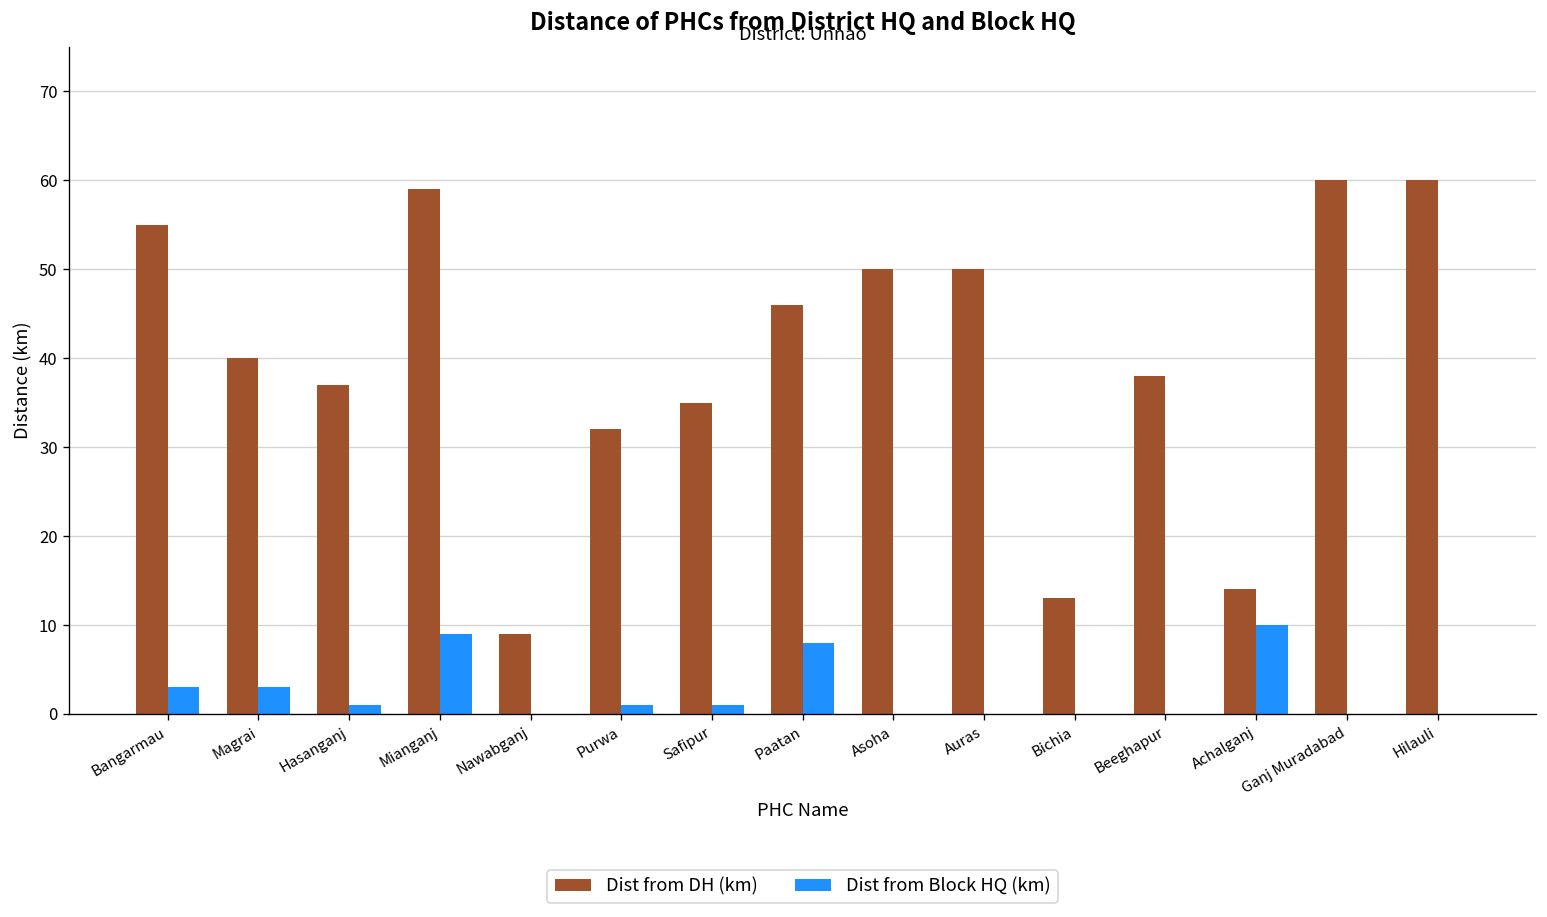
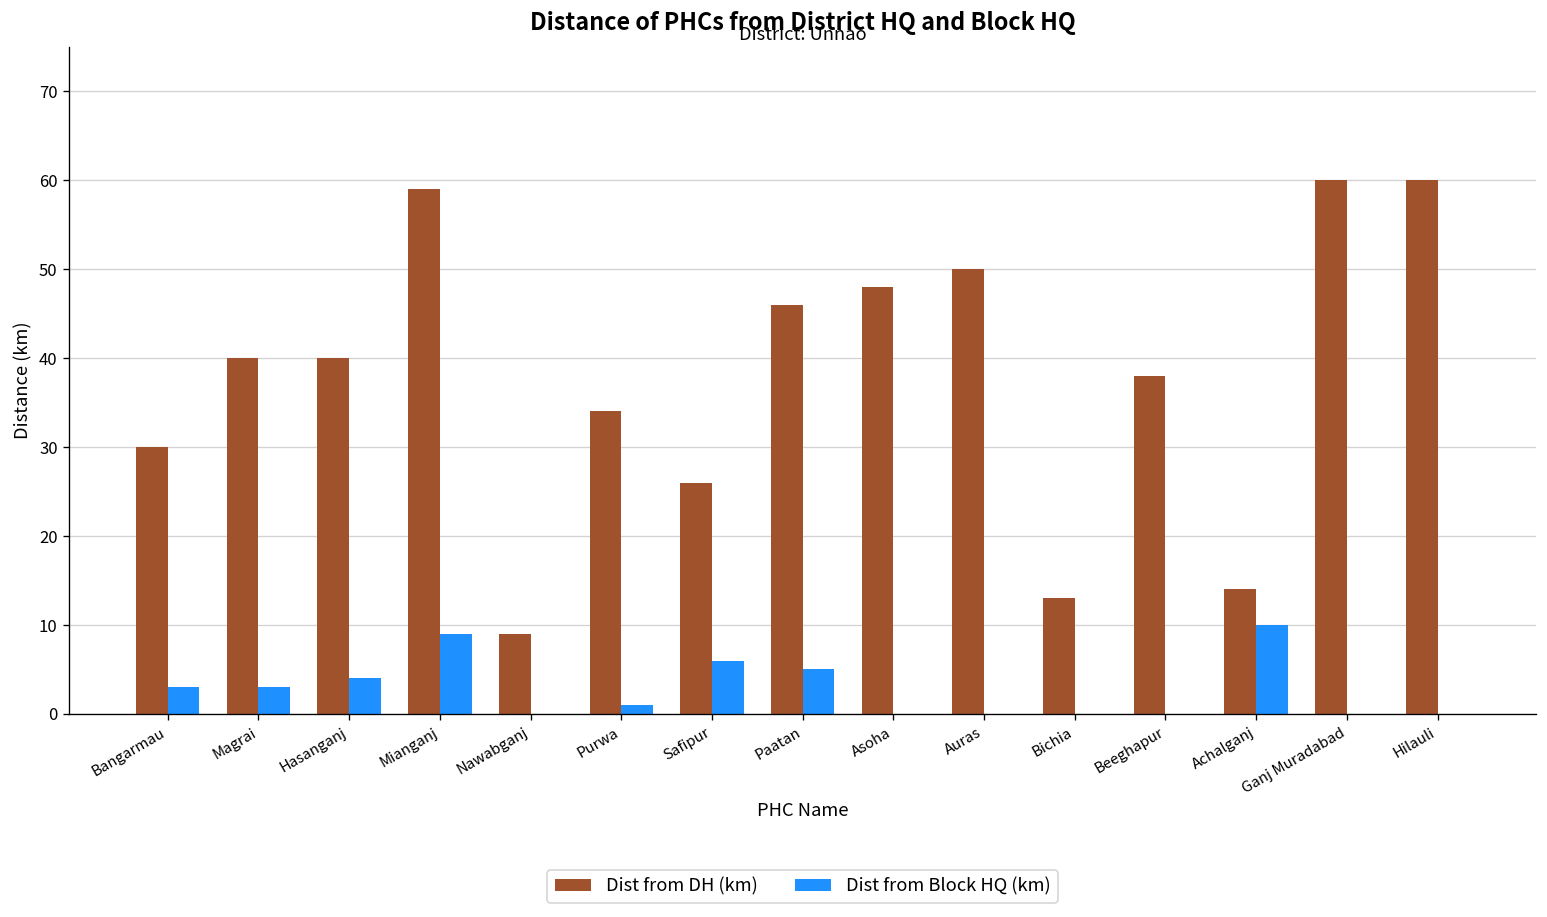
  {
    "Dist from DH (km)": {
-     "Bangarmau": 55,
+     "Bangarmau": 30,
      "Magrai": 40,
-     "Hasanganj": 37,
+     "Hasanganj": 40,
      "Mianganj": 59,
      "Nawabganj": 9,
-     "Purwa": 32,
-     "Safipur": 35,
+     "Purwa": 34,
+     "Safipur": 26,
      "Paatan": 46,
-     "Asoha": 50,
+     "Asoha": 48,
      "Auras": 50,
      "Bichia": 13,
      "Beeghapur": 38,
      "Achalganj": 14,
      "Ganj Muradabad": 60,
      "Hilauli": 60
    },
    "Dist from Block HQ (km)": {
      "Bangarmau": 3,
      "Magrai": 3,
-     "Hasanganj": 1,
+     "Hasanganj": 4,
      "Mianganj": 9,
      "Nawabganj": 0,
      "Purwa": 1,
-     "Safipur": 1,
-     "Paatan": 8,
+     "Safipur": 6,
+     "Paatan": 5,
      "Asoha": 0,
      "Auras": 0,
      "Bichia": 0,
      "Beeghapur": 0,
      "Achalganj": 10,
      "Ganj Muradabad": 0,
      "Hilauli": 0
    }
  }
